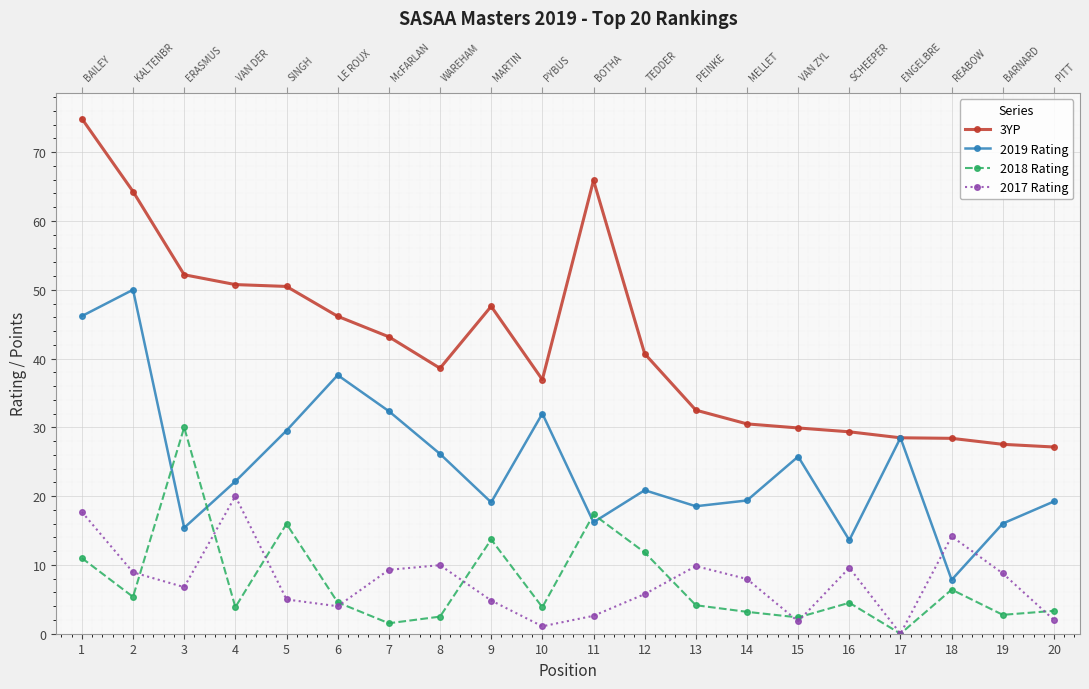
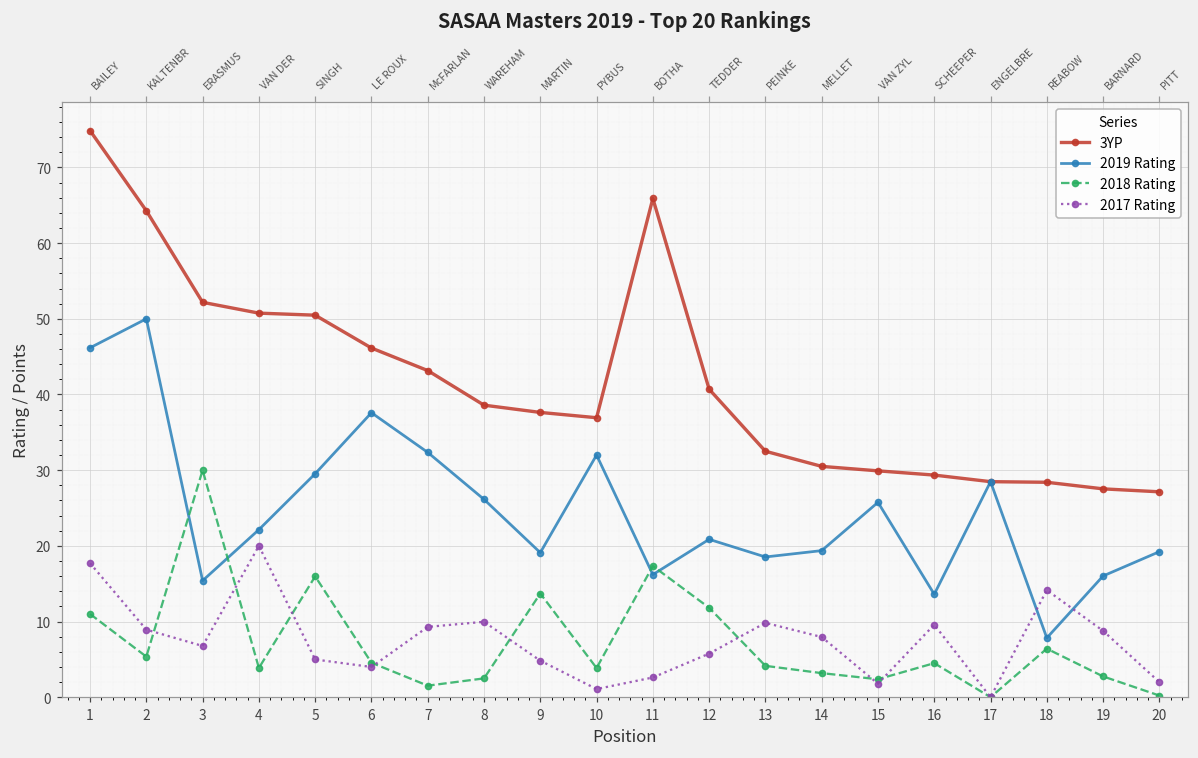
  {
    "3YP": {
      "1": 75,
      "2": 64,
      "3": 52,
      "4": 51,
      "5": 50,
      "6": 46,
      "7": 43,
      "8": 39,
-     "9": 48,
+     "9": 38,
      "10": 37,
      "11": 66,
      "12": 41,
      "13": 33,
      "14": 31,
      "15": 30,
      "16": 29,
      "18": 28,
      "19": 28,
      "20": 27
    },
    "2019 Rating": {
      "1": 46,
      "2": 50,
      "3": 15,
      "4": 22,
      "5": 30,
      "6": 38,
      "7": 32,
      "8": 26,
      "9": 19,
      "10": 32,
      "11": 16,
      "12": 21,
      "13": 19,
      "14": 19,
      "15": 26,
      "16": 14,
      "18": 8,
      "19": 16,
      "20": 19
    },
    "2018 Rating": {
      "1": 11,
      "2": 5,
      "3": 30,
      "4": 4,
      "5": 16,
      "6": 5,
      "7": 2,
      "8": 2,
      "9": 14,
      "10": 4,
      "11": 17,
      "12": 12,
      "13": 4,
      "14": 3,
      "15": 2,
      "16": 4,
      "18": 6,
      "19": 3,
-     "20": 3
+     "20": 0
    },
    "2017 Rating": {
      "1": 18,
      "2": 9,
      "3": 7,
      "4": 20,
      "5": 5,
      "6": 4,
      "7": 9,
      "8": 10,
      "9": 5,
      "10": 1,
      "11": 3,
      "12": 6,
      "13": 10,
      "14": 8,
      "15": 2,
      "16": 10,
      "18": 14,
      "19": 9,
      "20": 2
    }
  }
